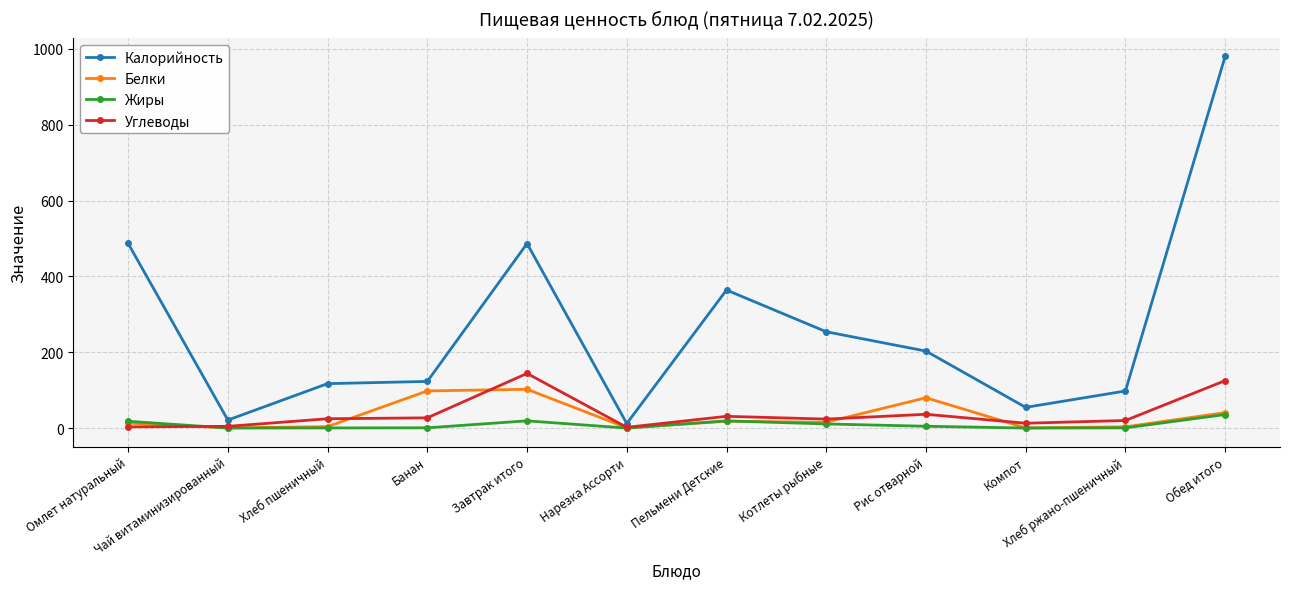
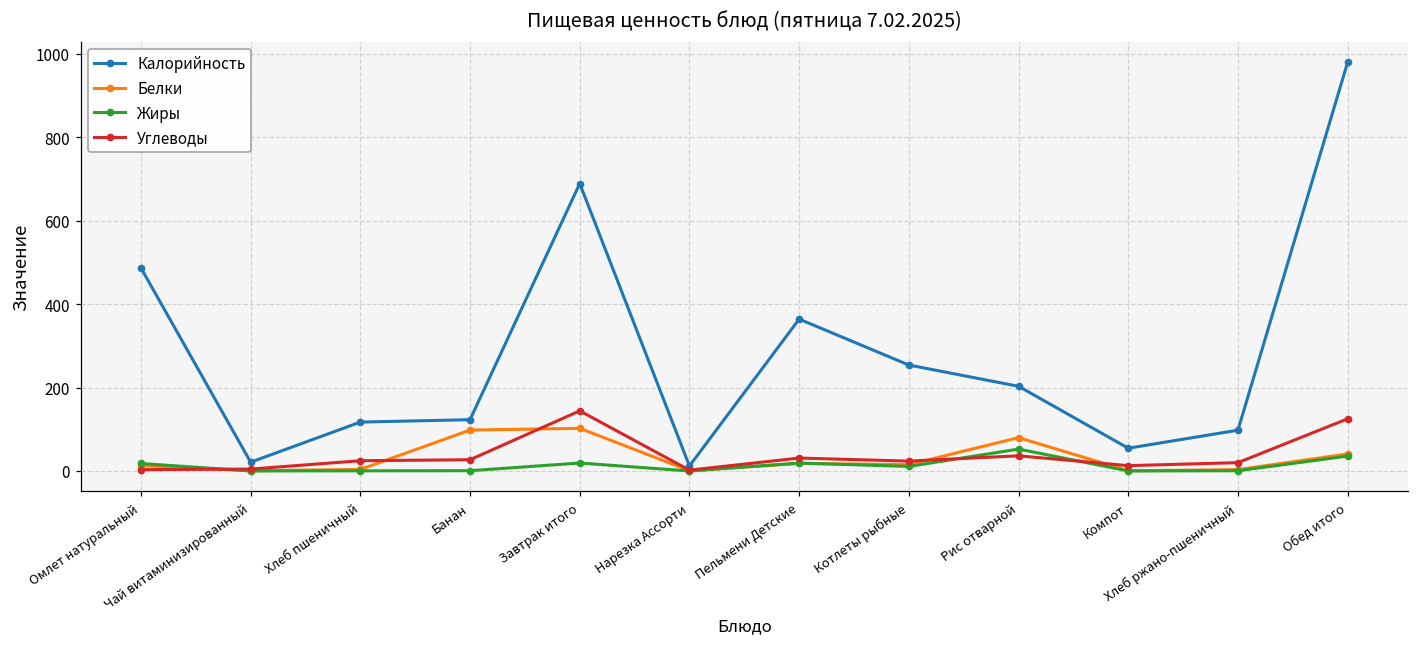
  {
    "Калорийность": {
      "Омлет натуральный": 490,
      "Чай витаминизированный": 20,
      "Хлеб пшеничный": 120,
      "Банан": 120,
-     "Завтрак итого": 490,
+     "Завтрак итого": 690,
      "Нарезка Ассорти": 10,
      "Пельмени Детские": 360,
      "Котлеты рыбные": 250,
      "Рис отварной": 200,
      "Компот": 50,
      "Хлеб ржано-пшеничный": 100,
      "Обед итого": 980
    },
    "Белки": {
      "Банан": 100,
      "Завтрак итого": 100,
      "Рис отварной": 80
    },
    "Жиры": {
      "Банан": 0,
      "Завтрак итого": 20,
-     "Рис отварной": 0
+     "Рис отварной": 50
    },
    "Углеводы": {
      "Омлет натуральный": 0,
      "Хлеб пшеничный": 20,
      "Банан": 30,
      "Завтрак итого": 140,
      "Пельмени Детские": 30,
      "Котлеты рыбные": 20,
      "Рис отварной": 40,
      "Компот": 10,
      "Хлеб ржано-пшеничный": 20,
      "Обед итого": 130
    }
  }
